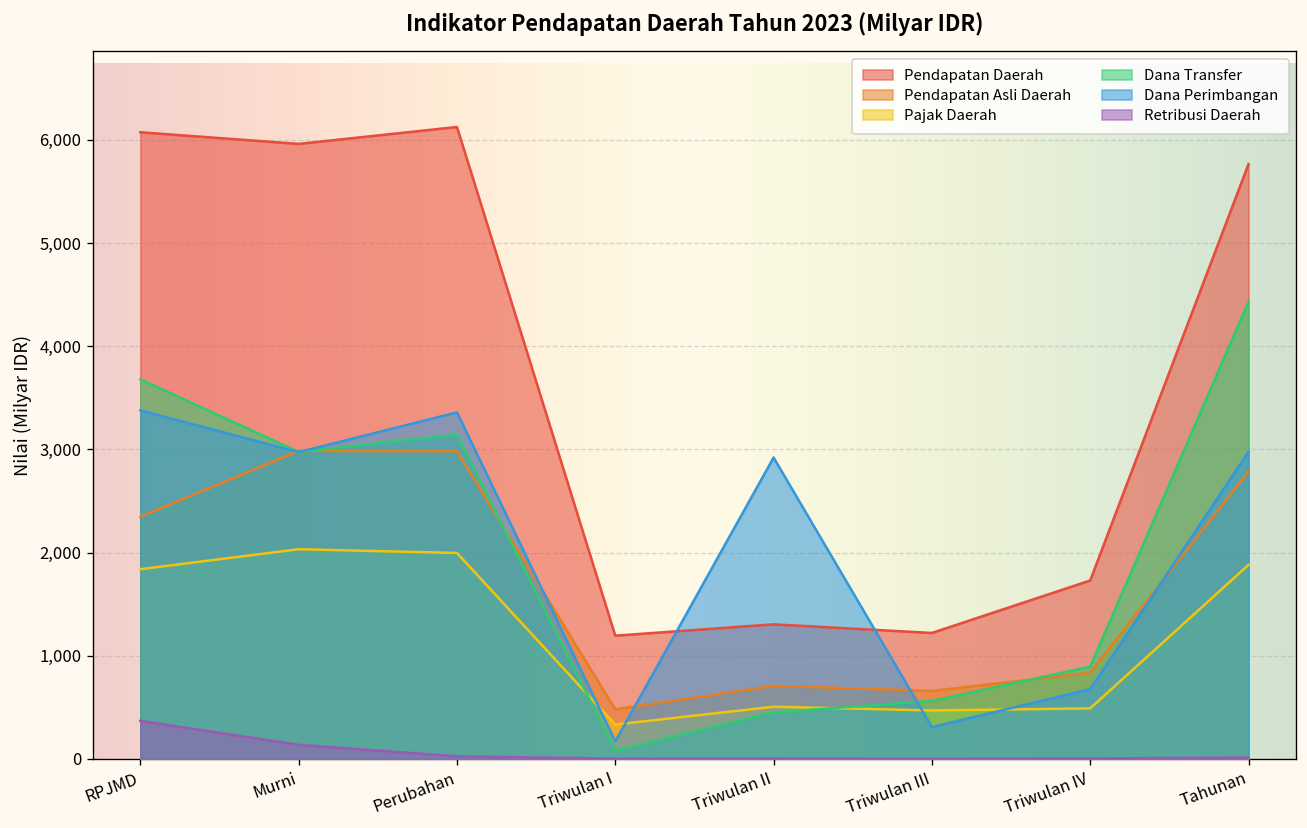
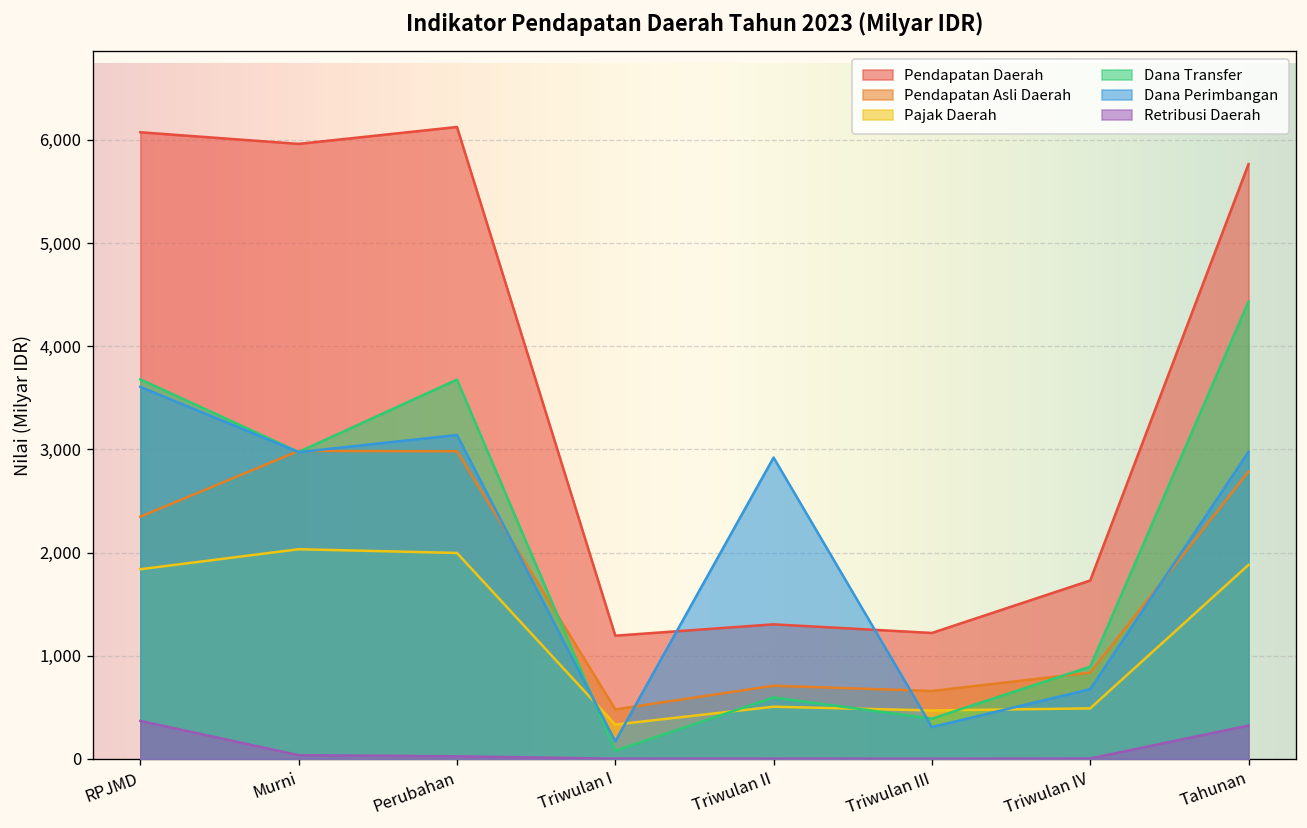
  {
    "Pajak Daerah": {
      "RPJMD": "1,800",
      "Murni": "2,000",
      "Perubahan": "2,000",
      "Triwulan I": "300",
      "Triwulan II": "500",
      "Triwulan III": "500",
      "Triwulan IV": "500",
      "Tahunan": "1,900"
    },
    "Dana Transfer": {
      "RPJMD": "3,700",
-     "Perubahan": "3,100",
+     "Perubahan": "3,700",
      "Triwulan I": "100",
-     "Triwulan II": "500",
-     "Triwulan III": "600",
+     "Triwulan II": "600",
+     "Triwulan III": "400",
      "Triwulan IV": "900",
      "Tahunan": "4,400"
    },
    "Dana Perimbangan": {
-     "RPJMD": "3,400",
-     "Perubahan": "3,400",
+     "RPJMD": "3,600",
+     "Perubahan": "3,100",
      "Triwulan I": "200",
      "Triwulan II": "2,900",
      "Triwulan III": "300",
      "Triwulan IV": "700",
      "Tahunan": "3,000"
    },
    "Retribusi Daerah": {
      "RPJMD": "400",
-     "Murni": "100",
+     "Murni": "0",
      "Perubahan": "0",
      "Triwulan I": "0",
      "Triwulan II": "0",
      "Triwulan III": "0",
      "Triwulan IV": "0",
-     "Tahunan": "0"
+     "Tahunan": "300"
    }
  }
